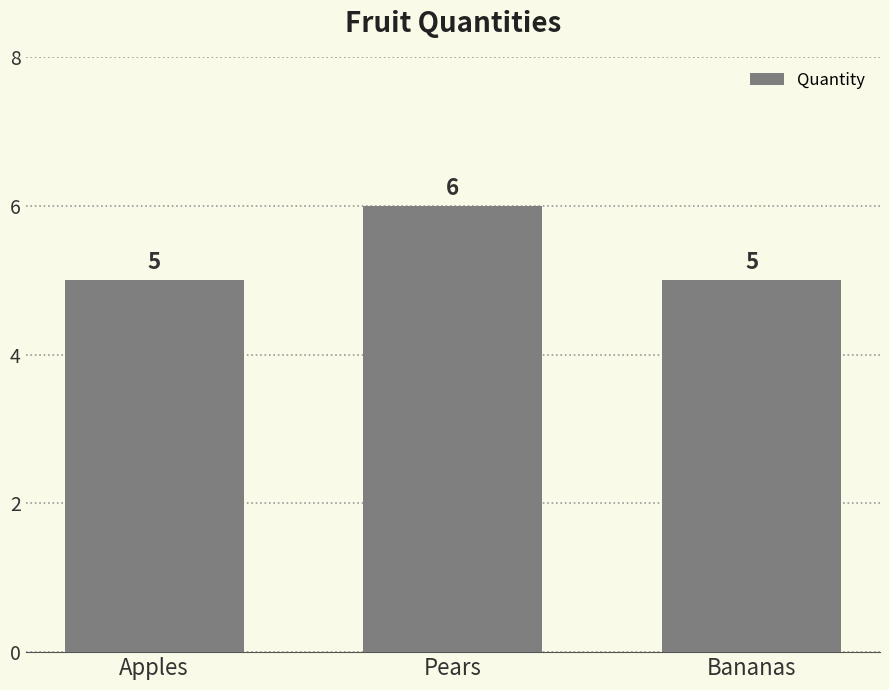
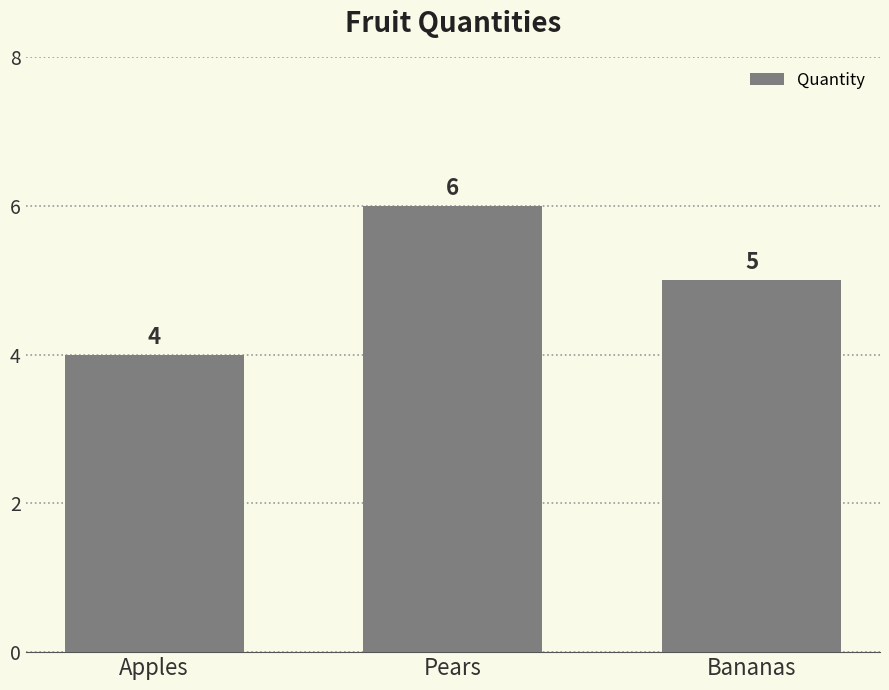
  {
-   "Apples": 5,
+   "Apples": 4,
    "Pears": 6,
    "Bananas": 5
  }
